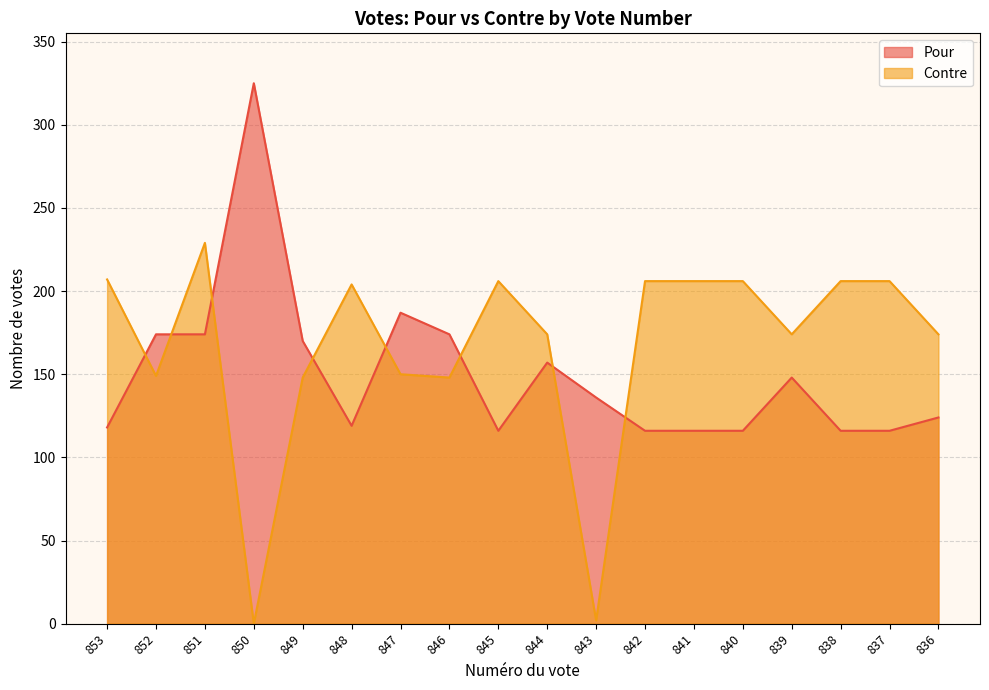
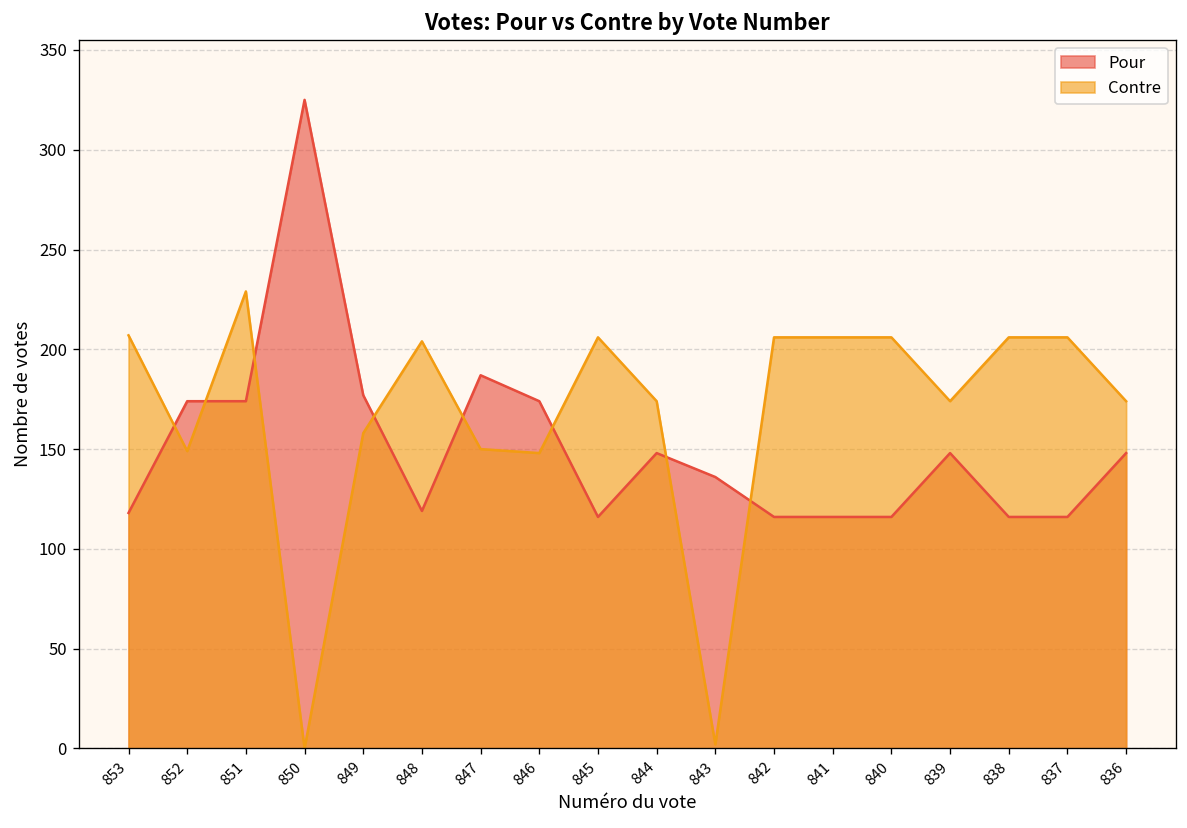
  {
    "Pour": {
      "853": 118,
      "852": 174,
      "851": 174,
      "850": 325,
-     "849": 170,
+     "849": 177,
      "848": 119,
      "847": 187,
      "846": 174,
      "845": 116,
-     "844": 157,
+     "844": 148,
      "843": 136,
      "842": 116,
      "841": 116,
      "840": 116,
      "839": 148,
      "838": 116,
      "837": 116,
-     "836": 124
+     "836": 148
    },
    "Contre": {
      "853": 207,
      "852": 149,
      "851": 229,
      "850": 0,
-     "849": 148,
+     "849": 158,
      "848": 204,
      "847": 150,
      "846": 148,
      "845": 206,
      "844": 174,
      "843": 2,
      "842": 206,
      "841": 206,
      "840": 206,
      "839": 174,
      "838": 206,
      "837": 206,
      "836": 174
    }
  }
